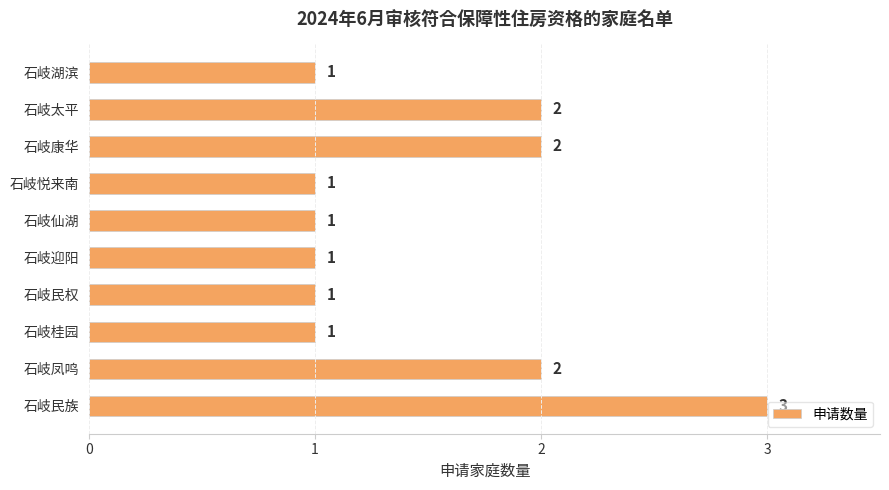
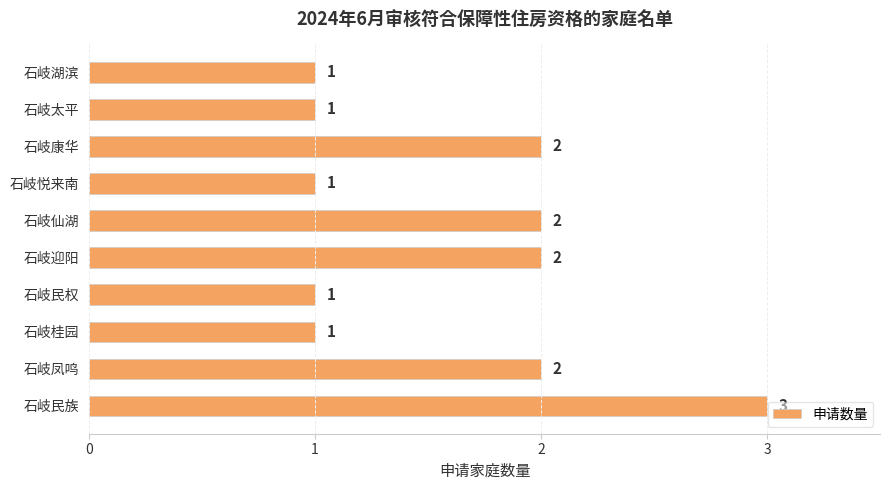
  {
    "石岐湖滨": 1,
-   "石岐太平": 2,
+   "石岐太平": 1,
    "石岐康华": 2,
    "石岐悦来南": 1,
-   "石岐仙湖": 1,
-   "石岐迎阳": 1,
+   "石岐仙湖": 2,
+   "石岐迎阳": 2,
    "石岐民权": 1,
    "石岐桂园": 1,
    "石岐凤鸣": 2
  }
